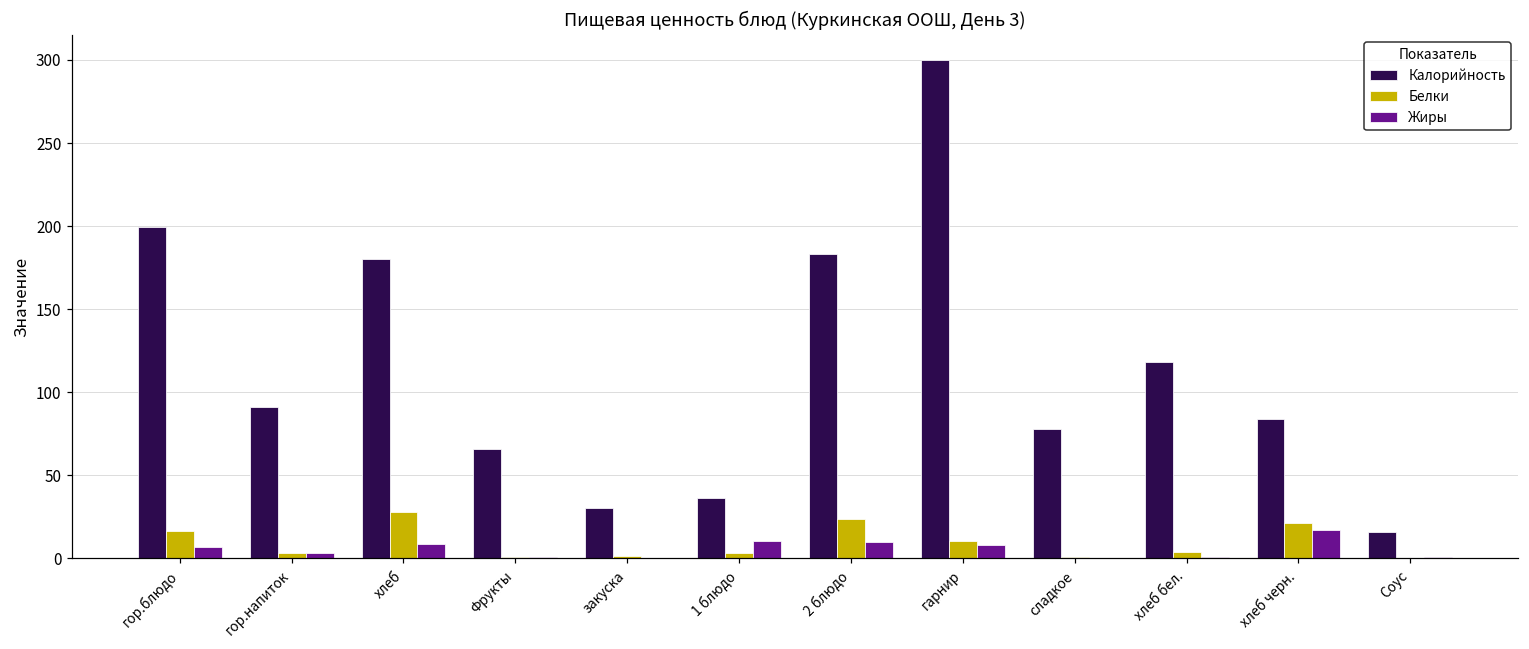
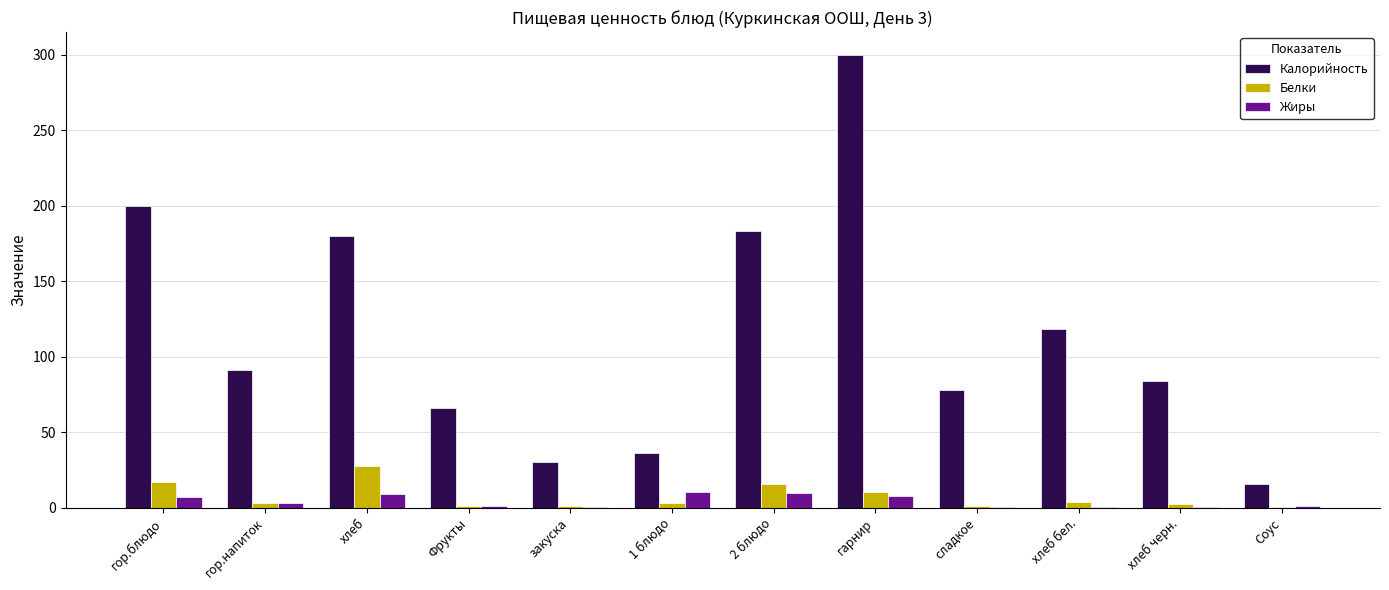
  {
    "Калорийность": {
      "гор.блюдо": 200,
      "гор.напиток": 91,
      "хлеб": 180,
      "Фрукты": 66,
      "закуска": 30,
      "1 блюдо": 36,
      "2 блюдо": 183,
      "гарнир": 300,
      "сладкое": 78,
      "хлеб бел.": 118,
      "хлеб черн.": 84,
      "Соус": 16
    },
    "Белки": {
      "гор.блюдо": 17,
      "гор.напиток": 3,
      "хлеб": 28,
      "1 блюдо": 3,
-     "2 блюдо": 23,
+     "2 блюдо": 15,
      "гарнир": 11,
      "хлеб бел.": 4,
-     "хлеб черн.": 21
+     "хлеб черн.": 3
    },
    "Жиры": {
      "гор.блюдо": 7,
      "гор.напиток": 3,
      "хлеб": 9,
      "1 блюдо": 10,
      "2 блюдо": 10,
      "гарнир": 8,
-     "хлеб черн.": 17
+     "хлеб черн.": 0
    }
  }
